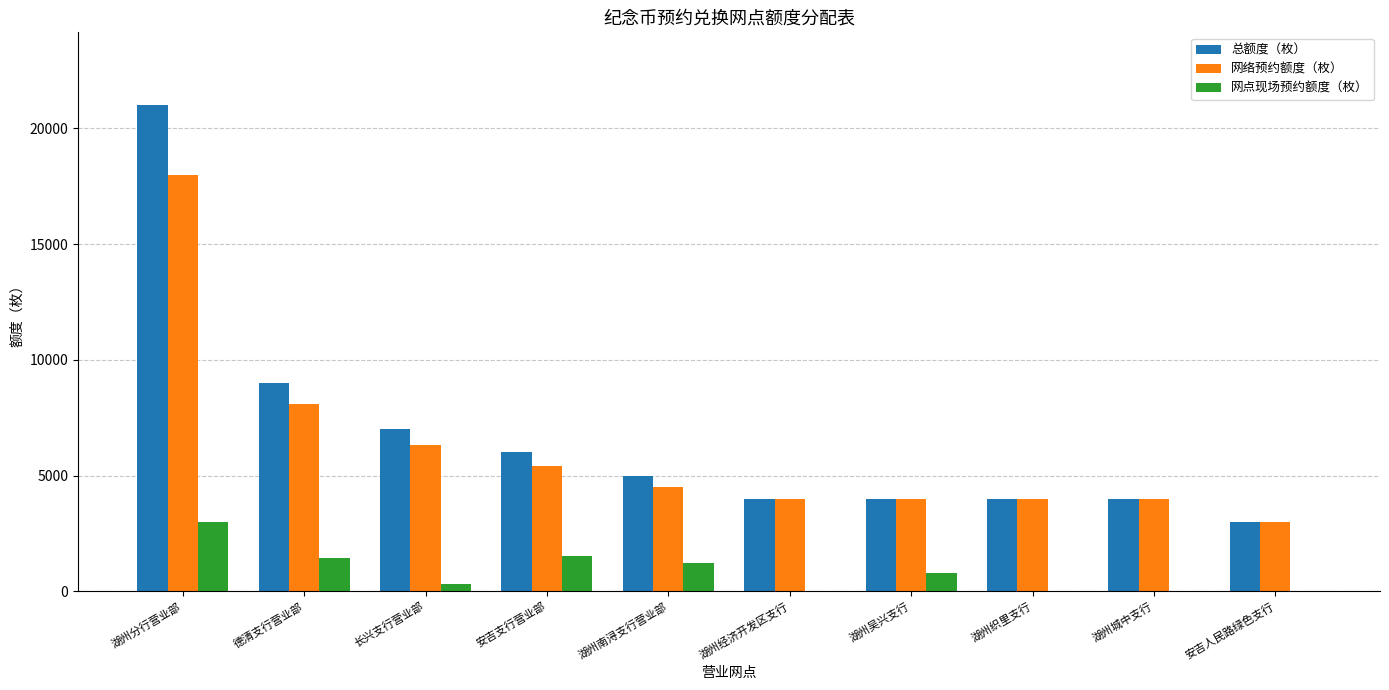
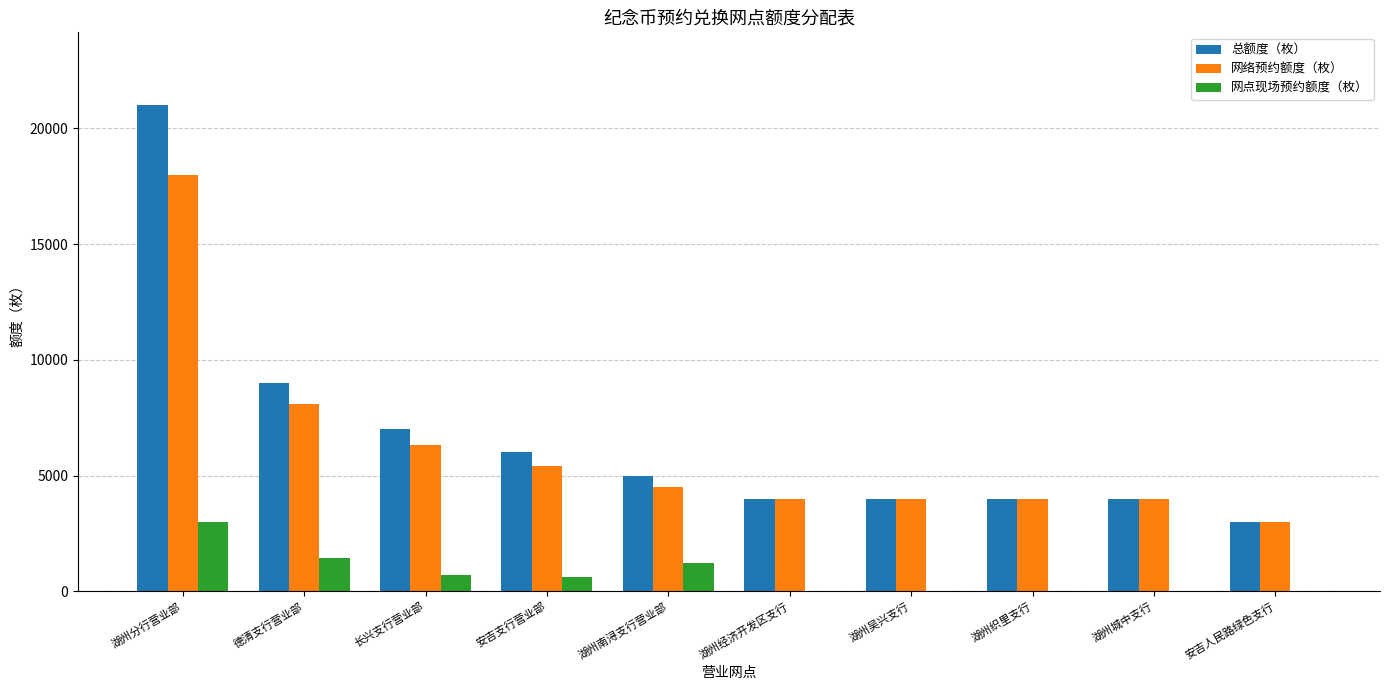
  {
    "总额度（枚）": {
      "湖州分行营业部": 21000,
      "德清支行营业部": 9000,
      "长兴支行营业部": 7000,
      "安吉支行营业部": 6000,
      "湖州南浔支行营业部": 5000,
      "湖州经济开发区支行": 4000,
      "湖州吴兴支行": 4000,
      "湖州织里支行": 4000,
      "湖州城中支行": 4000,
      "安吉人民路绿色支行": 3000
    },
    "网络预约额度（枚）": {
      "湖州分行营业部": 18000,
      "德清支行营业部": 8100,
      "长兴支行营业部": 6300,
      "安吉支行营业部": 5400,
      "湖州南浔支行营业部": 4500,
      "湖州经济开发区支行": 4000,
      "湖州吴兴支行": 4000,
      "湖州织里支行": 4000,
      "湖州城中支行": 4000,
      "安吉人民路绿色支行": 3000
    },
    "网点现场预约额度（枚）": {
      "湖州分行营业部": 3000,
      "德清支行营业部": 1400,
-     "长兴支行营业部": 300,
-     "安吉支行营业部": 1500,
+     "长兴支行营业部": 700,
+     "安吉支行营业部": 600,
      "湖州南浔支行营业部": 1200,
      "湖州经济开发区支行": 0,
-     "湖州吴兴支行": 800,
+     "湖州吴兴支行": 0,
      "湖州织里支行": 0,
      "湖州城中支行": 0,
      "安吉人民路绿色支行": 0
    }
  }
